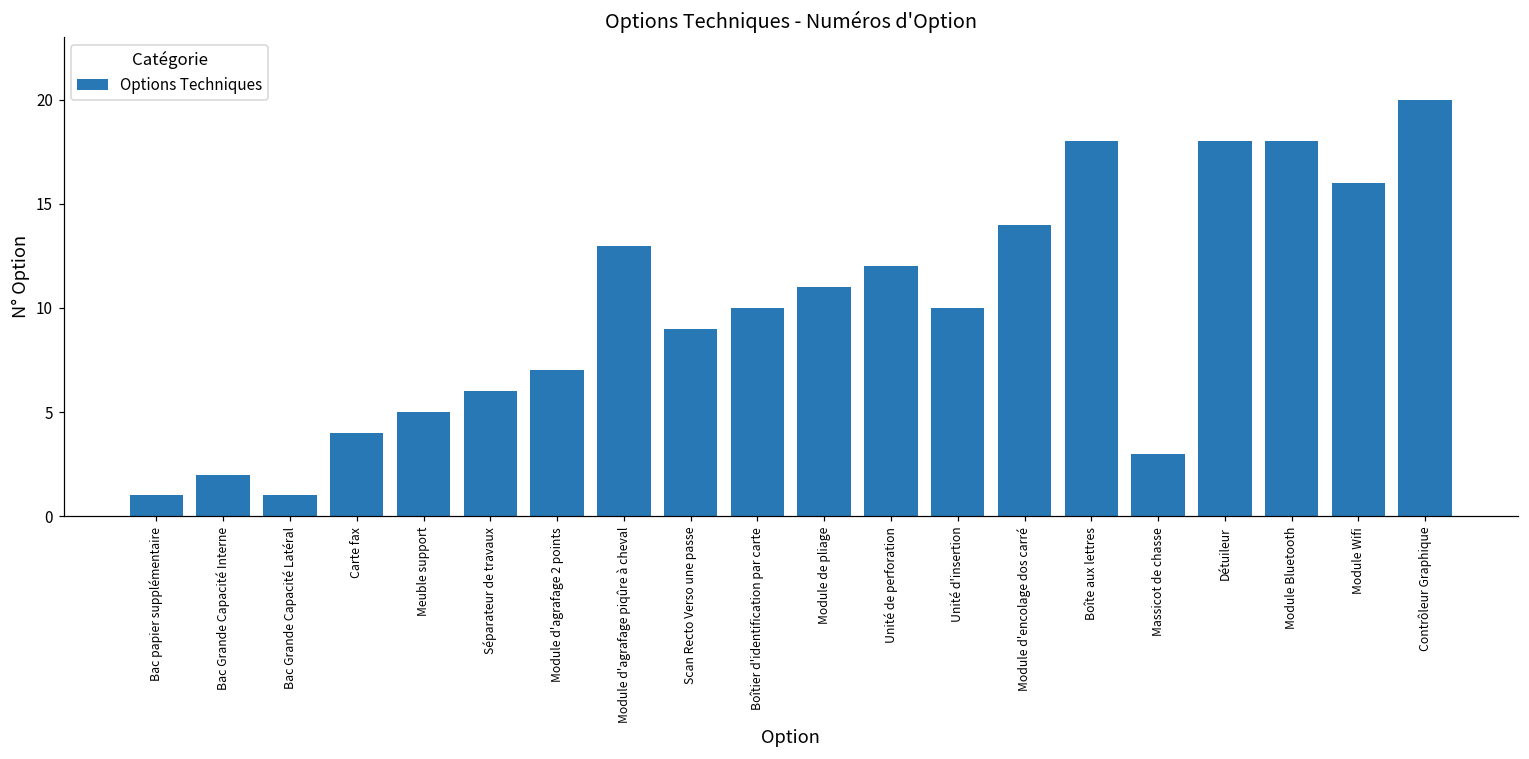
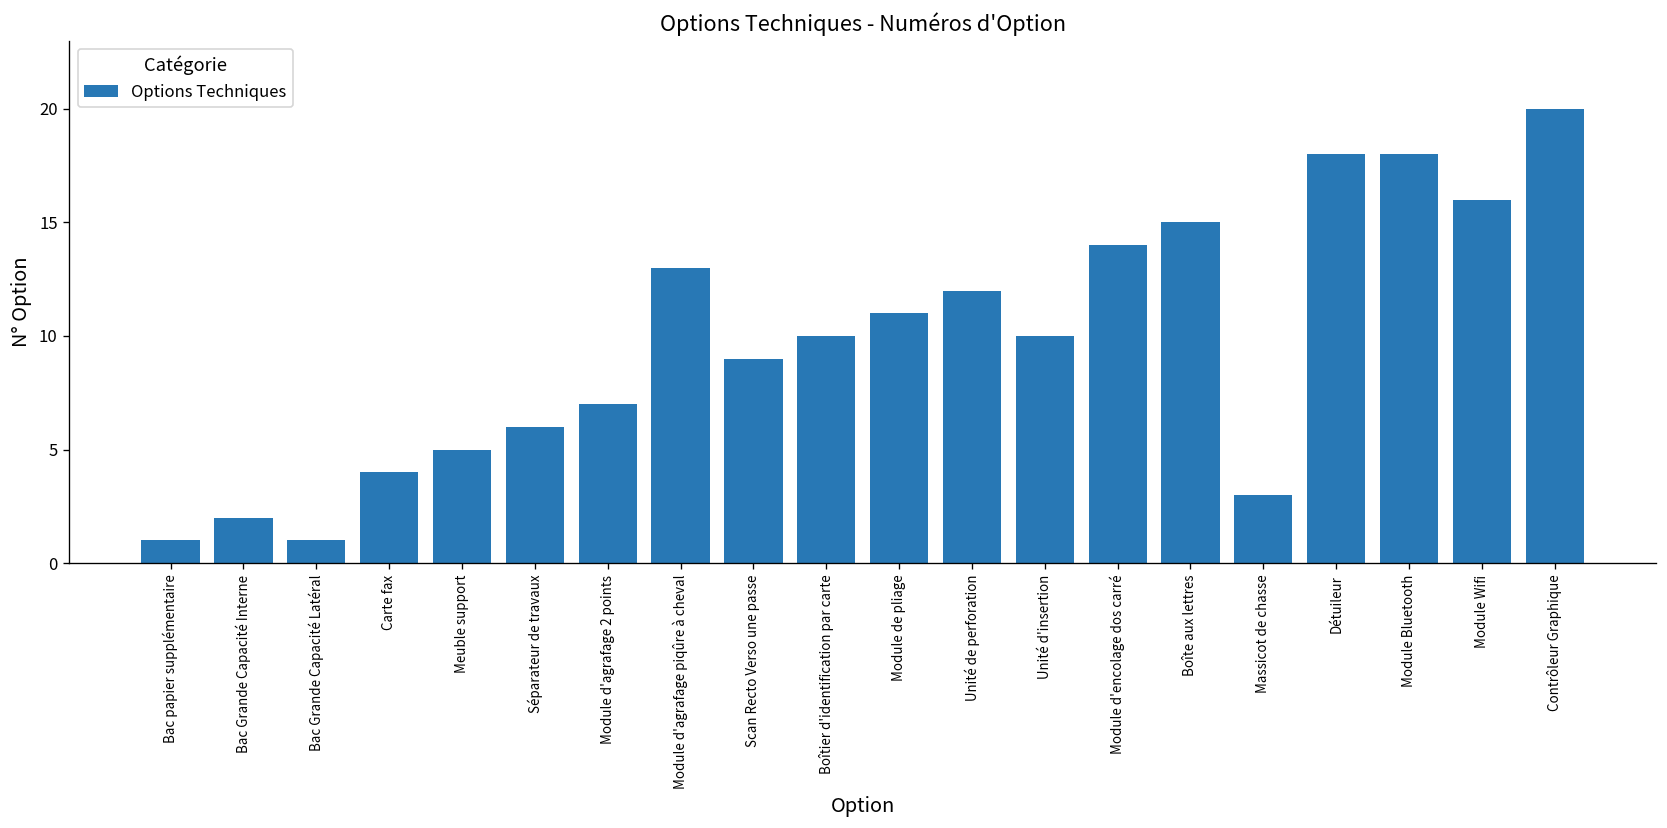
  {
    "Bac papier supplémentaire": 1,
    "Bac Grande Capacité Interne": 2,
    "Bac Grande Capacité Latéral": 1,
    "Carte fax": 4,
    "Meuble support": 5,
    "Séparateur de travaux": 6,
    "Module d'agrafage 2 points": 7,
    "Module d'agrafage piqûre à cheval": 13,
    "Scan Recto Verso une passe": 9,
    "Boîtier d'identification par carte": 10,
    "Module de pliage": 11,
    "Unité de perforation": 12,
    "Unité d'insertion": 10,
    "Module d'encolage dos carré": 14,
-   "Boîte aux lettres": 18,
+   "Boîte aux lettres": 15,
    "Massicot de chasse": 3,
    "Détuileur": 18,
    "Module Bluetooth": 18,
    "Module Wifi": 16,
    "Contrôleur Graphique": 20
  }
